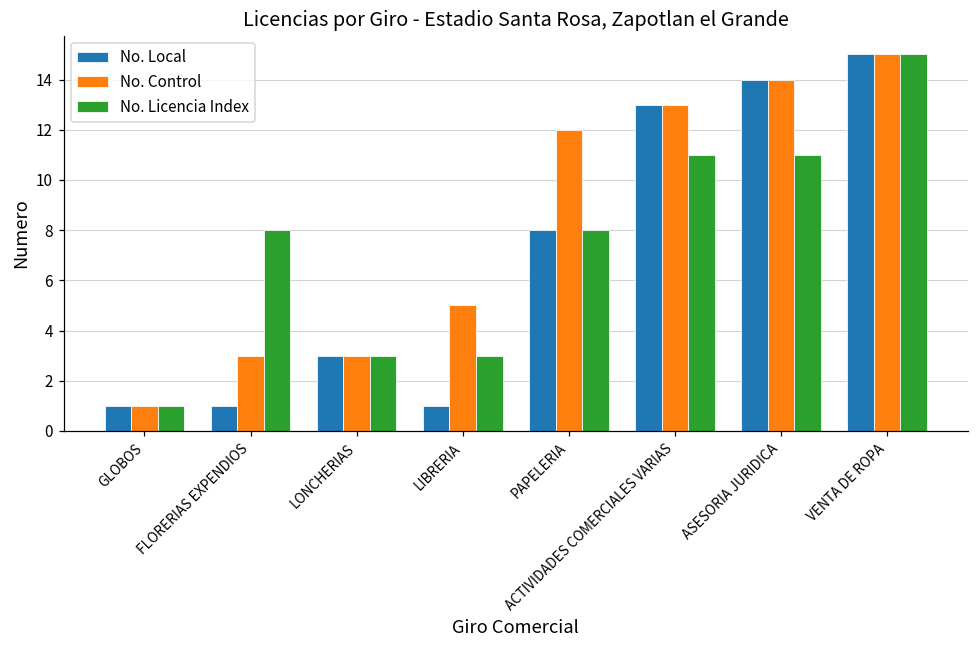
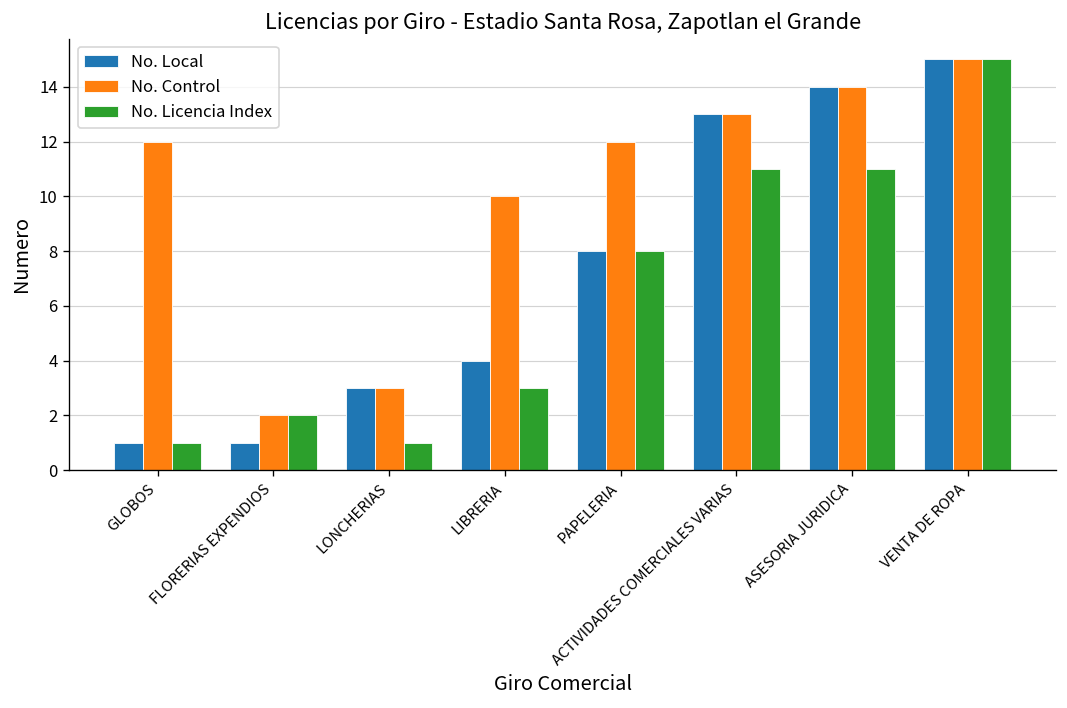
  {
    "No. Local": {
      "GLOBOS": 1,
      "FLORERIAS EXPENDIOS": 1,
      "LONCHERIAS": 3,
-     "LIBRERIA": 1,
+     "LIBRERIA": 4,
      "PAPELERIA": 8,
      "ACTIVIDADES COMERCIALES VARIAS": 13,
      "ASESORIA JURIDICA": 14,
      "VENTA DE ROPA": 15
    },
    "No. Control": {
-     "GLOBOS": 1,
-     "FLORERIAS EXPENDIOS": 3,
+     "GLOBOS": 12,
+     "FLORERIAS EXPENDIOS": 2,
      "LONCHERIAS": 3,
-     "LIBRERIA": 5,
+     "LIBRERIA": 10,
      "PAPELERIA": 12,
      "ACTIVIDADES COMERCIALES VARIAS": 13,
      "ASESORIA JURIDICA": 14,
      "VENTA DE ROPA": 15
    },
    "No. Licencia Index": {
      "GLOBOS": 1,
-     "FLORERIAS EXPENDIOS": 8,
-     "LONCHERIAS": 3,
+     "FLORERIAS EXPENDIOS": 2,
+     "LONCHERIAS": 1,
      "LIBRERIA": 3,
      "PAPELERIA": 8,
      "ACTIVIDADES COMERCIALES VARIAS": 11,
      "ASESORIA JURIDICA": 11,
      "VENTA DE ROPA": 15
    }
  }
